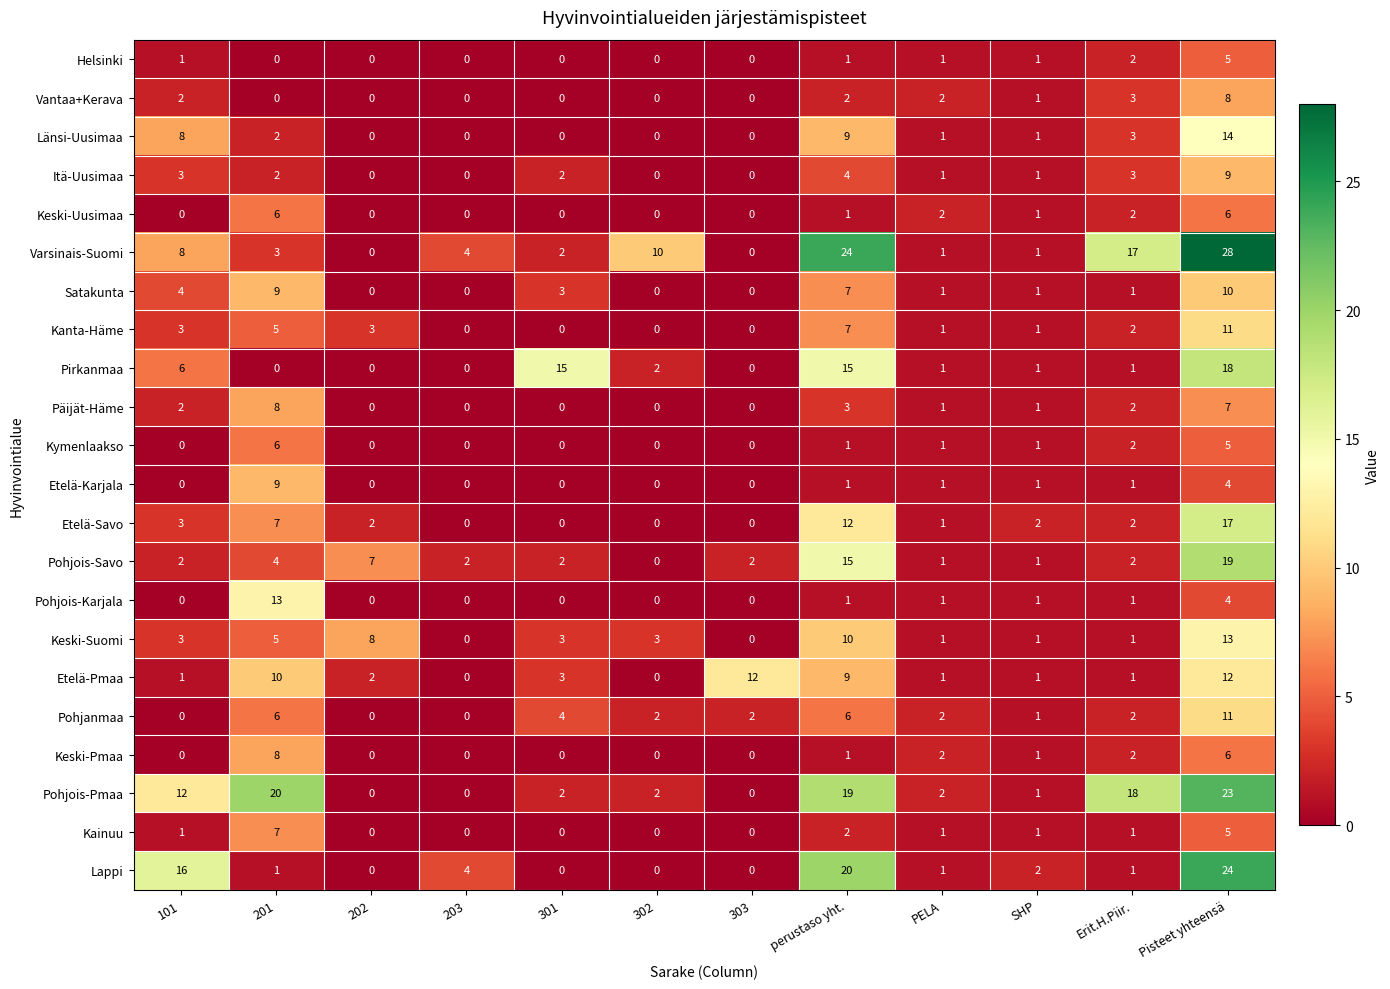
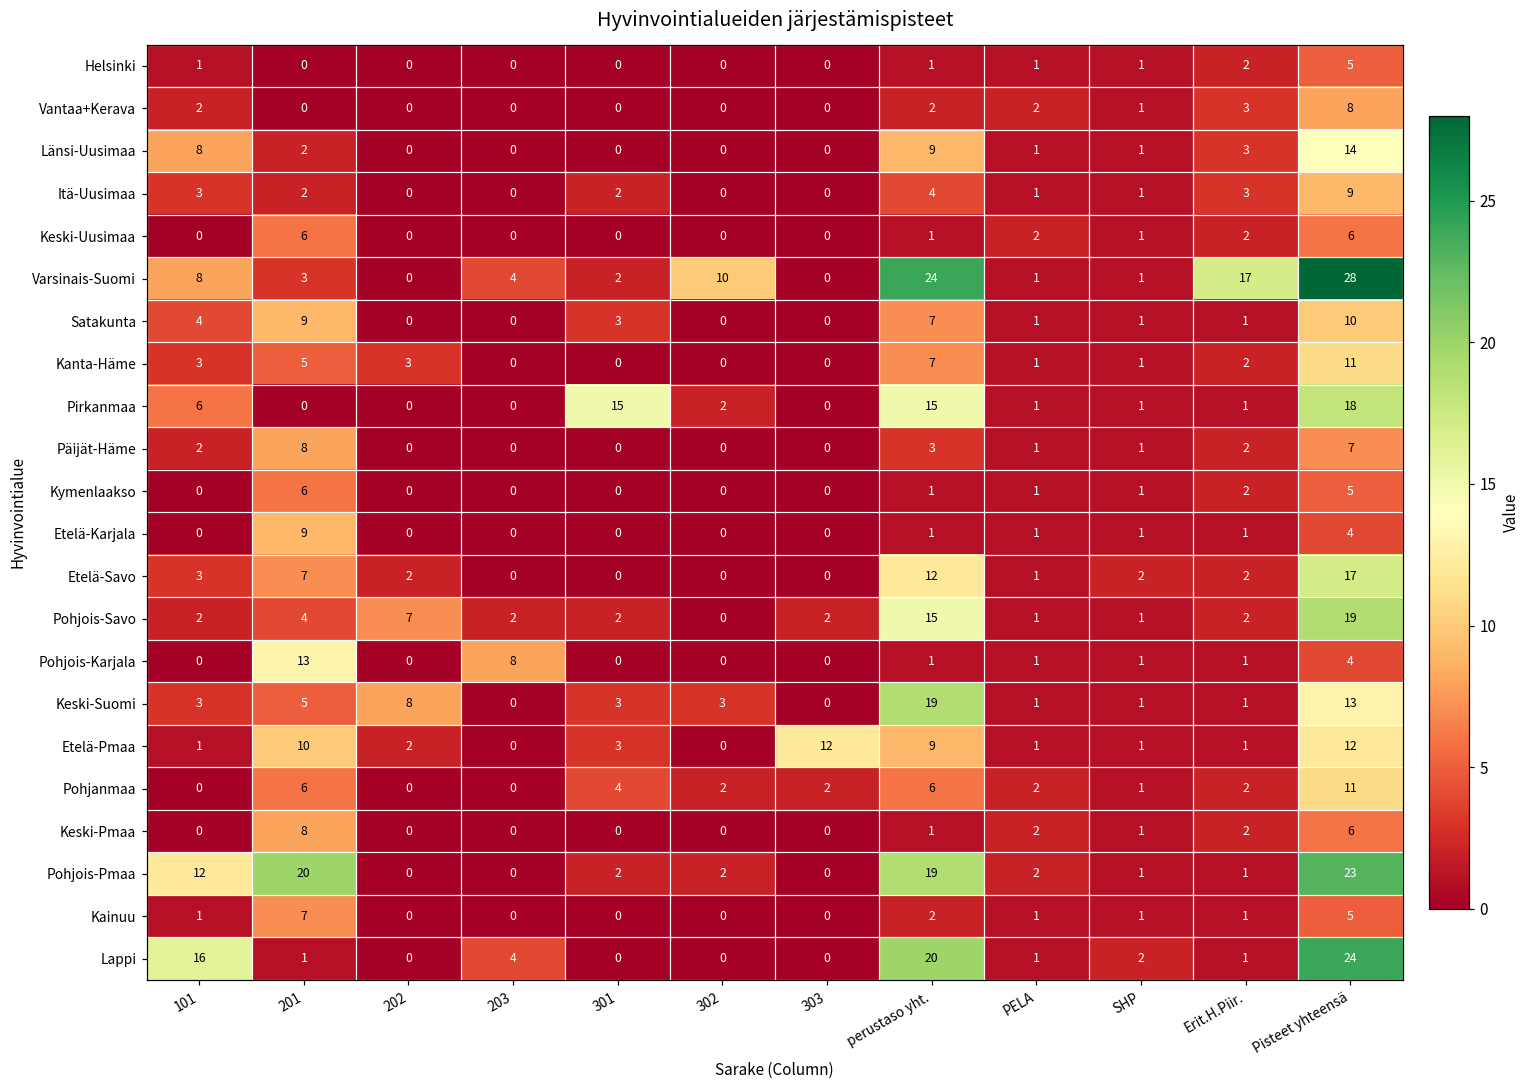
  {
    "Pohjois-Karjala": {
      "101": 0,
      "201": 13,
      "202": 0,
-     "203": 0,
+     "203": 8,
      "301": 0,
      "302": 0,
      "303": 0,
      "perustaso yht.": 1,
      "PELA": 1,
      "SHP": 1,
      "Erit.H.Piir.": 1,
      "Pisteet yhteensä": 4
    },
    "Keski-Suomi": {
      "101": 3,
      "201": 5,
      "202": 8,
      "203": 0,
      "301": 3,
      "302": 3,
      "303": 0,
-     "perustaso yht.": 10,
+     "perustaso yht.": 19,
      "PELA": 1,
      "SHP": 1,
      "Erit.H.Piir.": 1,
      "Pisteet yhteensä": 13
    },
    "Pohjois-Pmaa": {
      "101": 12,
      "201": 20,
      "202": 0,
      "203": 0,
      "301": 2,
      "302": 2,
      "303": 0,
      "perustaso yht.": 19,
      "PELA": 2,
      "SHP": 1,
-     "Erit.H.Piir.": 18,
+     "Erit.H.Piir.": 1,
      "Pisteet yhteensä": 23
    }
  }
